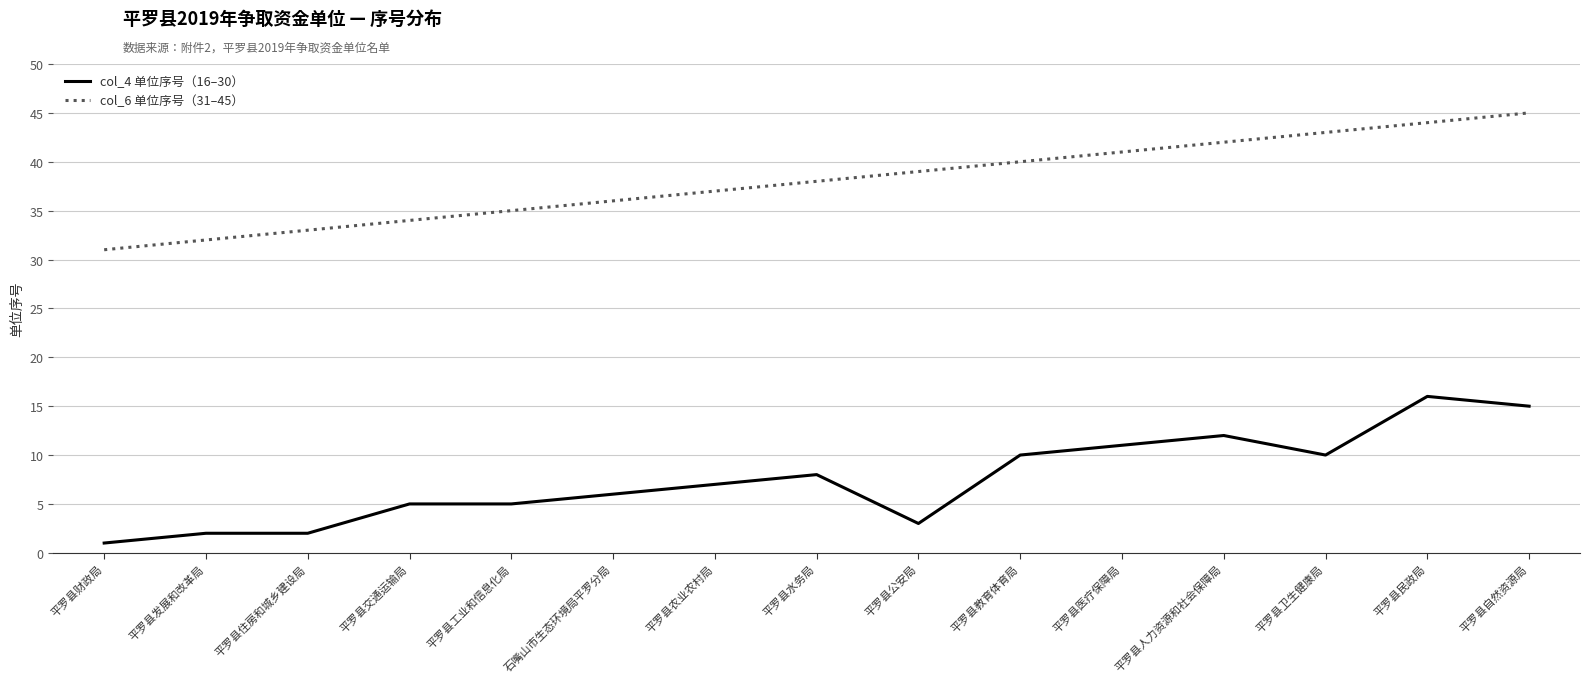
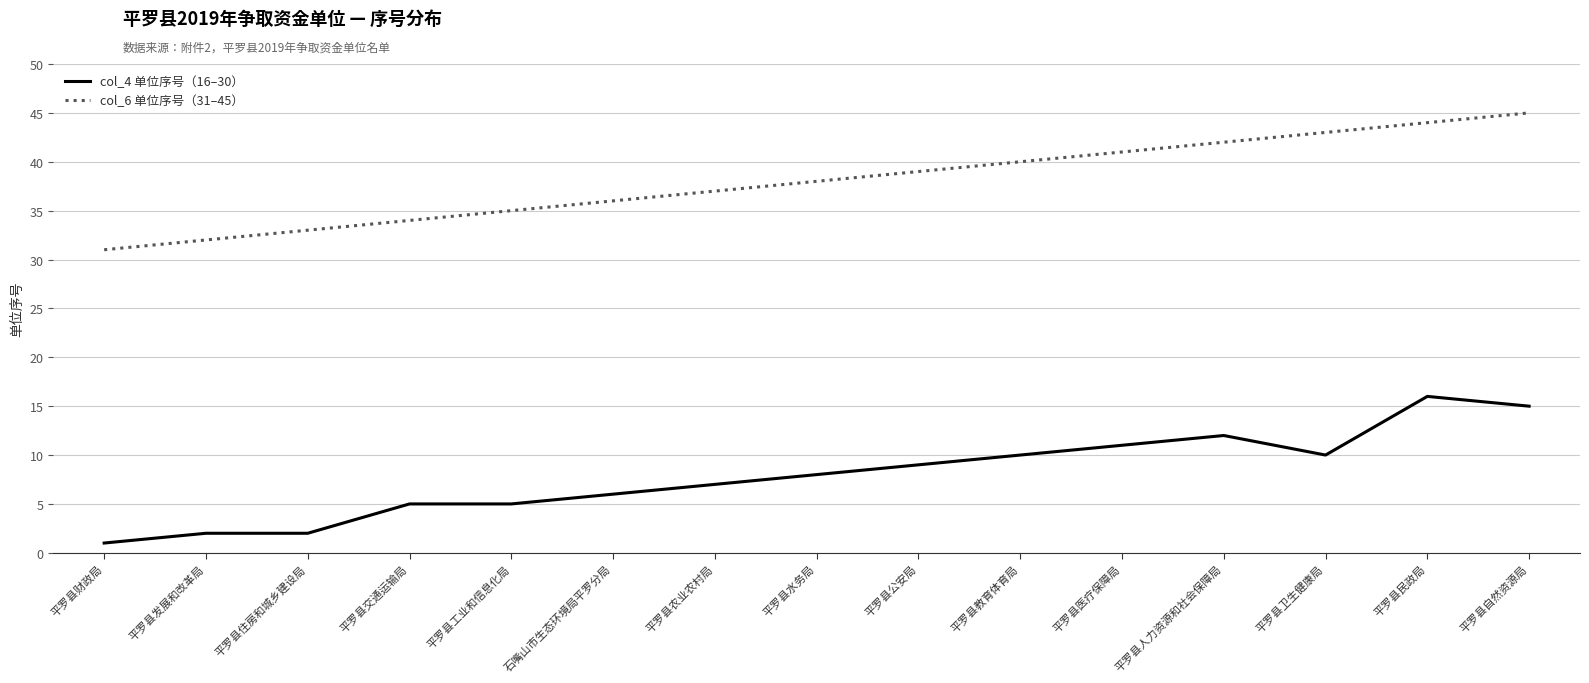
  {
    "col_4 单位序号（16–30）": {
      "平罗县财政局": 1,
      "平罗县发展和改革局": 2,
      "平罗县住房和城乡建设局": 2,
      "平罗县交通运输局": 5,
      "平罗县工业和信息化局": 5,
      "石嘴山市生态环境局平罗分局": 6,
      "平罗县农业农村局": 7,
      "平罗县水务局": 8,
-     "平罗县公安局": 3,
+     "平罗县公安局": 9,
      "平罗县教育体育局": 10,
      "平罗县医疗保障局": 11,
      "平罗县人力资源和社会保障局": 12,
      "平罗县卫生健康局": 10,
      "平罗县民政局": 16,
      "平罗县自然资源局": 15
    },
    "col_6 单位序号（31–45）": {
      "平罗县财政局": 31,
      "平罗县发展和改革局": 32,
      "平罗县住房和城乡建设局": 33,
      "平罗县交通运输局": 34,
      "平罗县工业和信息化局": 35,
      "石嘴山市生态环境局平罗分局": 36,
      "平罗县农业农村局": 37,
      "平罗县水务局": 38,
      "平罗县公安局": 39,
      "平罗县教育体育局": 40,
      "平罗县医疗保障局": 41,
      "平罗县人力资源和社会保障局": 42,
      "平罗县卫生健康局": 43,
      "平罗县民政局": 44,
      "平罗县自然资源局": 45
    }
  }
